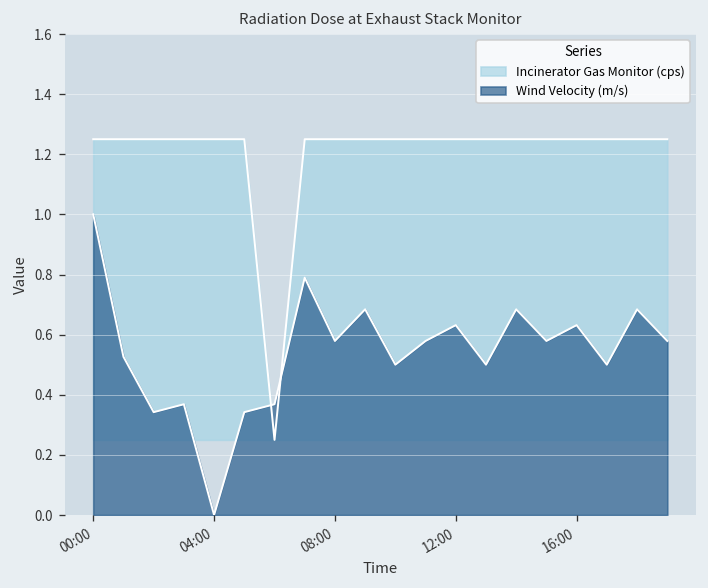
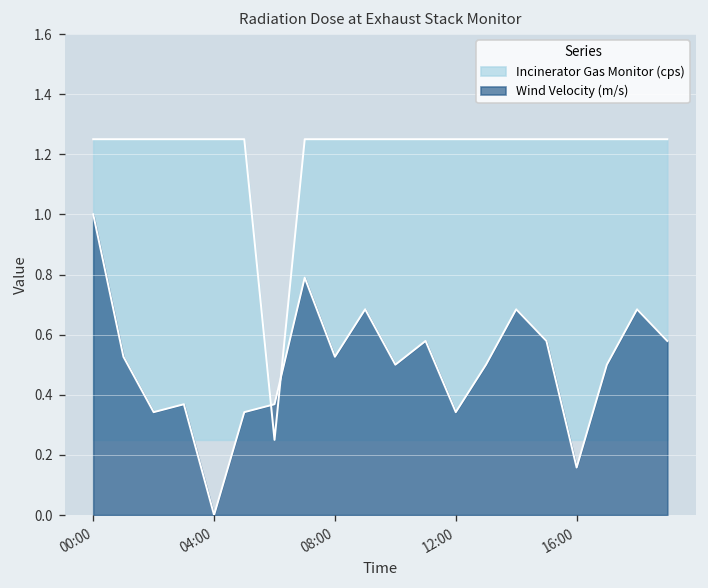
  {
    "Incinerator Gas Monitor (cps)": {
      "00:00": 1.25,
      "04:00": 1.25,
      "08:00": 1.25,
      "12:00": 1.25,
      "16:00": 1.25
    },
    "Wind Velocity (m/s)": {
      "00:00": 1.00,
      "04:00": 0.00,
-     "08:00": 0.58,
-     "12:00": 0.63,
-     "16:00": 0.63
+     "08:00": 0.53,
+     "12:00": 0.34,
+     "16:00": 0.16
    }
  }
